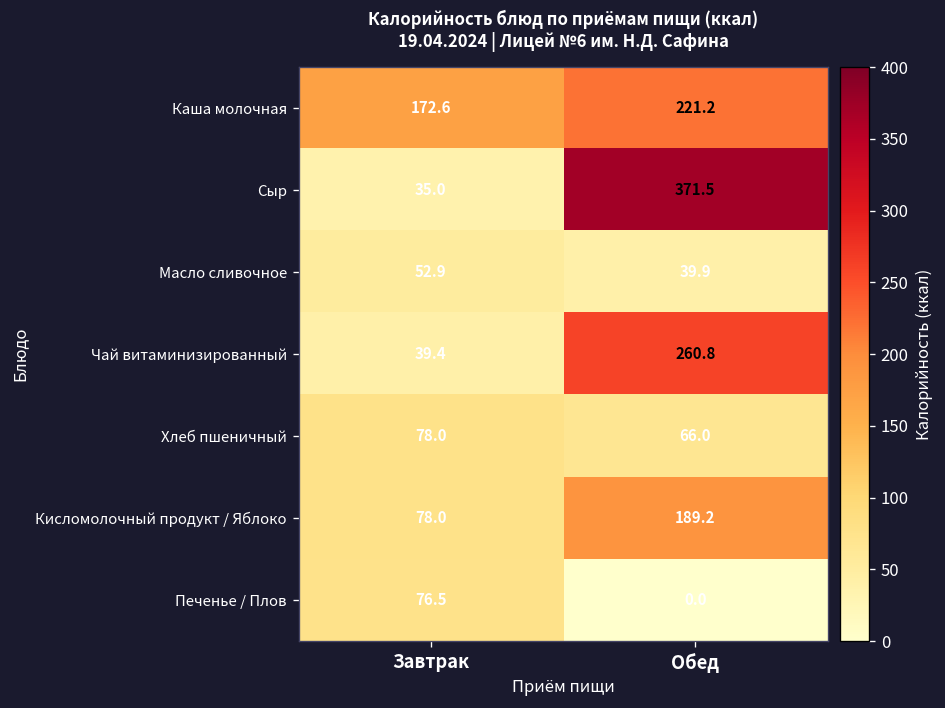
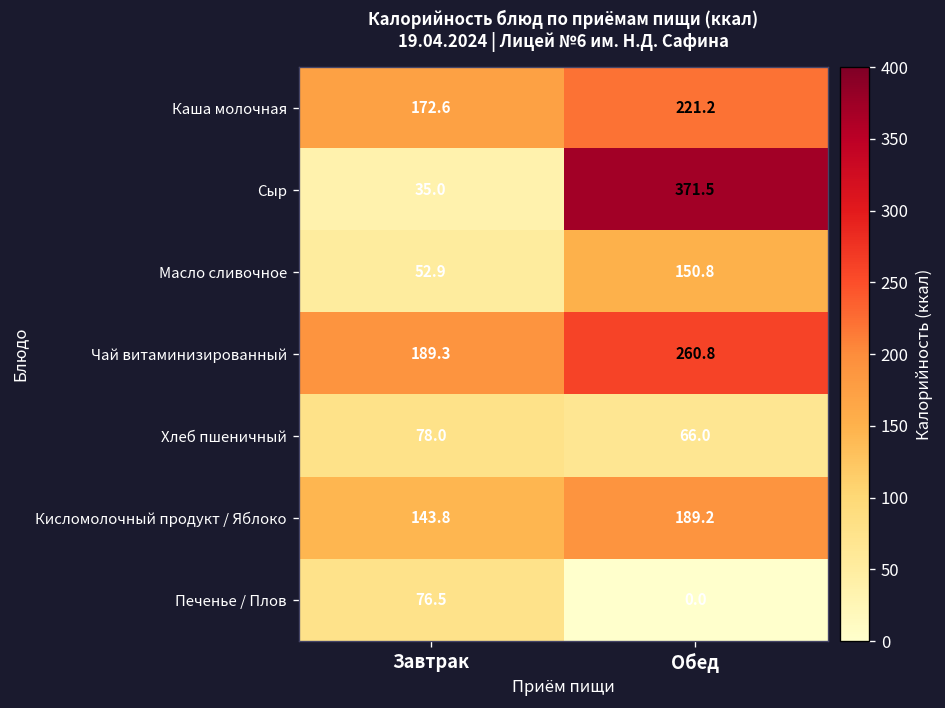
  {
    "Каша молочная": {
      "Завтрак": 172.6,
      "Обед": 221.2
    },
    "Сыр": {
      "Завтрак": 35.0,
      "Обед": 371.5
    },
    "Масло сливочное": {
      "Завтрак": 52.9,
-     "Обед": 39.9
+     "Обед": 150.8
    },
    "Чай витаминизированный": {
-     "Завтрак": 39.4,
+     "Завтрак": 189.3,
      "Обед": 260.8
    },
    "Хлеб пшеничный": {
      "Завтрак": 78.0,
      "Обед": 66.0
    },
    "Кисломолочный продукт / Яблоко": {
-     "Завтрак": 78.0,
+     "Завтрак": 143.8,
      "Обед": 189.2
    },
    "Печенье / Плов": {
      "Завтрак": 76.5,
      "Обед": 0.0
    }
  }
